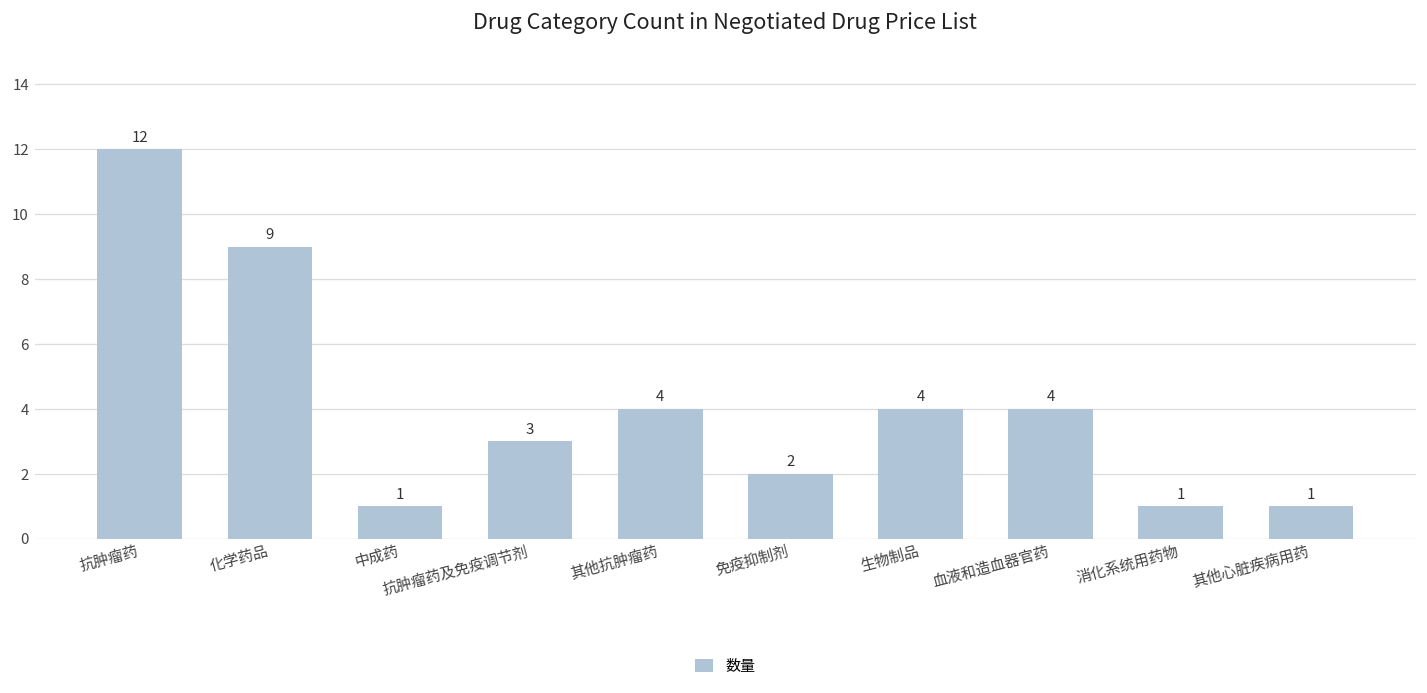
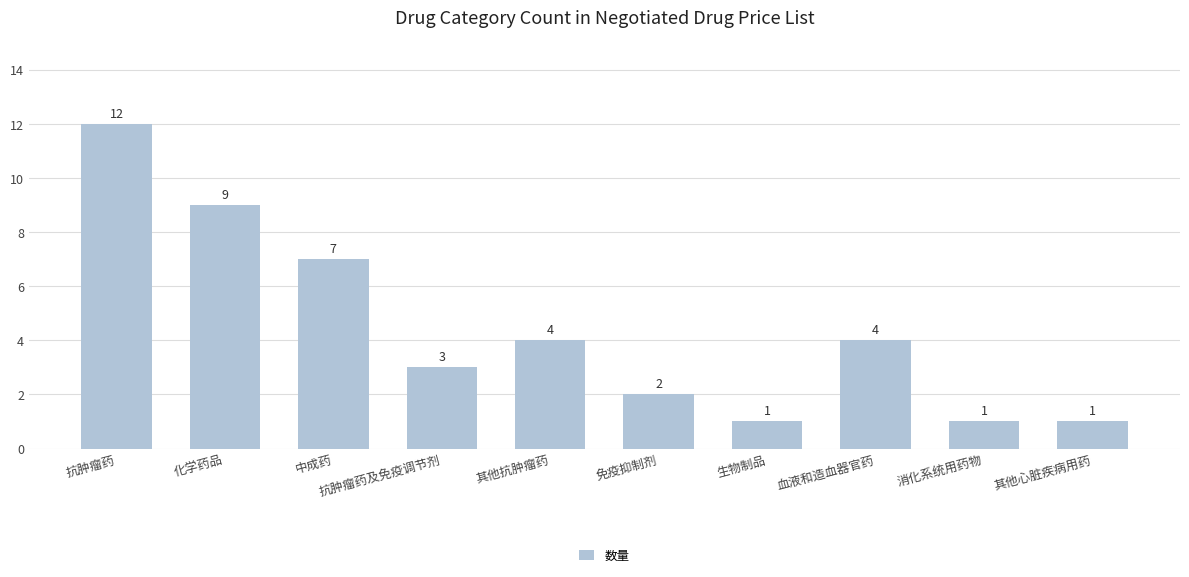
  {
    "抗肿瘤药": 12,
    "化学药品": 9,
-   "中成药": 1,
+   "中成药": 7,
    "抗肿瘤药及免疫调节剂": 3,
    "其他抗肿瘤药": 4,
    "免疫抑制剂": 2,
-   "生物制品": 4,
+   "生物制品": 1,
    "血液和造血器官药": 4,
    "消化系统用药物": 1,
    "其他心脏疾病用药": 1
  }
